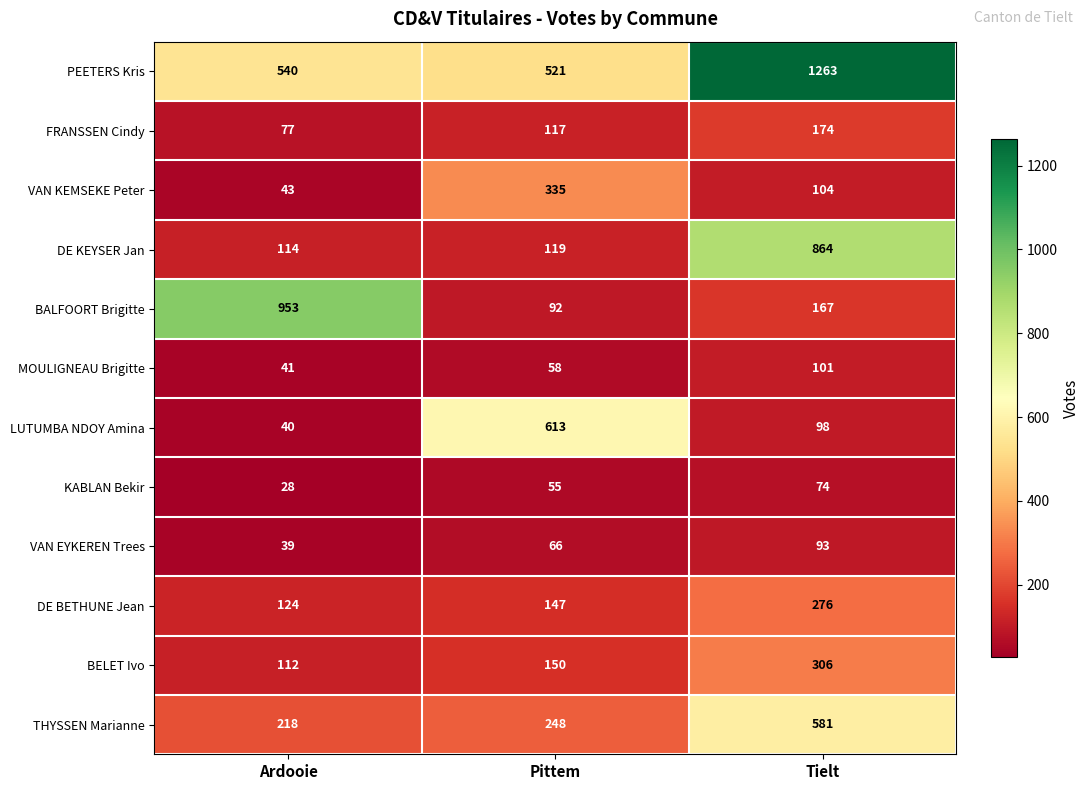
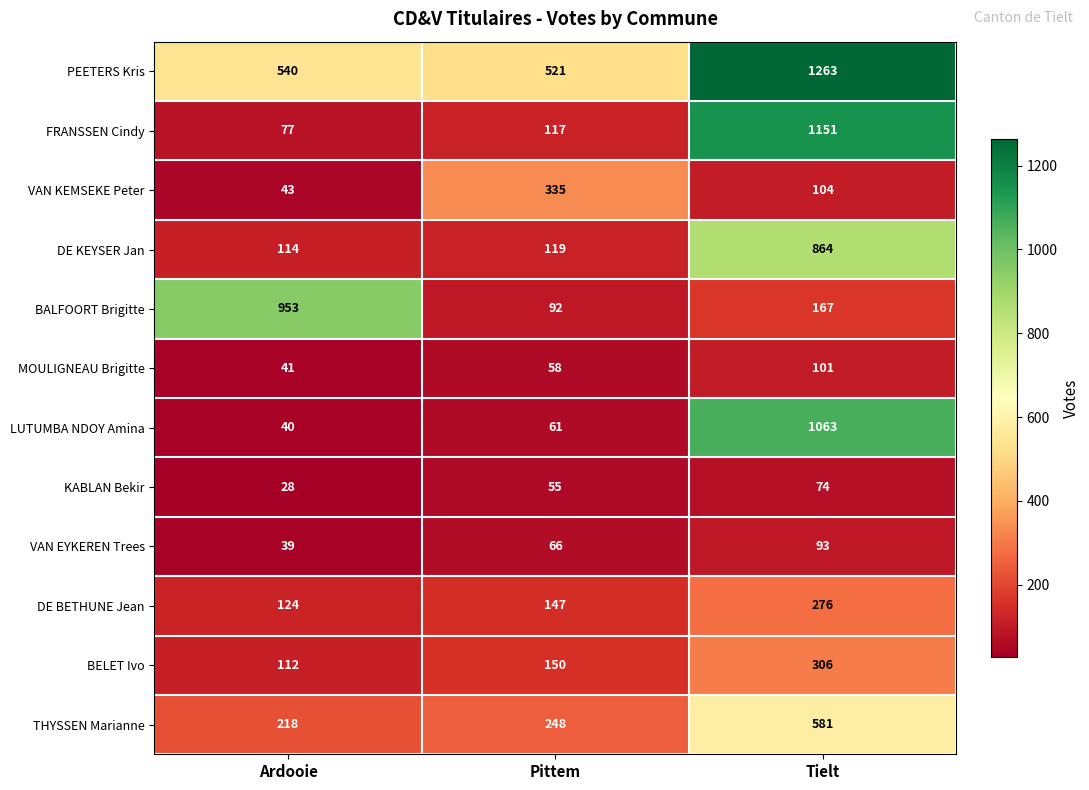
  {
    "PEETERS Kris": {
      "Ardooie": 540,
      "Pittem": 521,
      "Tielt": 1263
    },
    "FRANSSEN Cindy": {
      "Ardooie": 77,
      "Pittem": 117,
-     "Tielt": 174
+     "Tielt": 1151
    },
    "VAN KEMSEKE Peter": {
      "Ardooie": 43,
      "Pittem": 335,
      "Tielt": 104
    },
    "DE KEYSER Jan": {
      "Ardooie": 114,
      "Pittem": 119,
      "Tielt": 864
    },
    "BALFOORT Brigitte": {
      "Ardooie": 953,
      "Pittem": 92,
      "Tielt": 167
    },
    "MOULIGNEAU Brigitte": {
      "Ardooie": 41,
      "Pittem": 58,
      "Tielt": 101
    },
    "LUTUMBA NDOY Amina": {
      "Ardooie": 40,
-     "Pittem": 613,
-     "Tielt": 98
+     "Pittem": 61,
+     "Tielt": 1063
    },
    "KABLAN Bekir": {
      "Ardooie": 28,
      "Pittem": 55,
      "Tielt": 74
    },
    "VAN EYKEREN Trees": {
      "Ardooie": 39,
      "Pittem": 66,
      "Tielt": 93
    },
    "DE BETHUNE Jean": {
      "Ardooie": 124,
      "Pittem": 147,
      "Tielt": 276
    },
    "BELET Ivo": {
      "Ardooie": 112,
      "Pittem": 150,
      "Tielt": 306
    },
    "THYSSEN Marianne": {
      "Ardooie": 218,
      "Pittem": 248,
      "Tielt": 581
    }
  }
